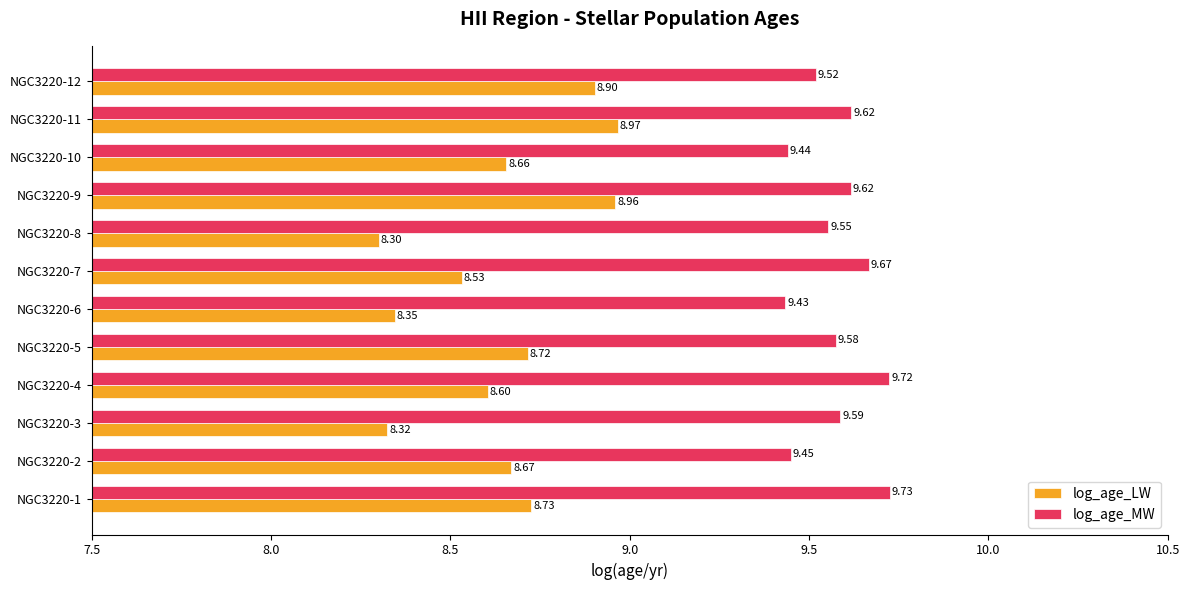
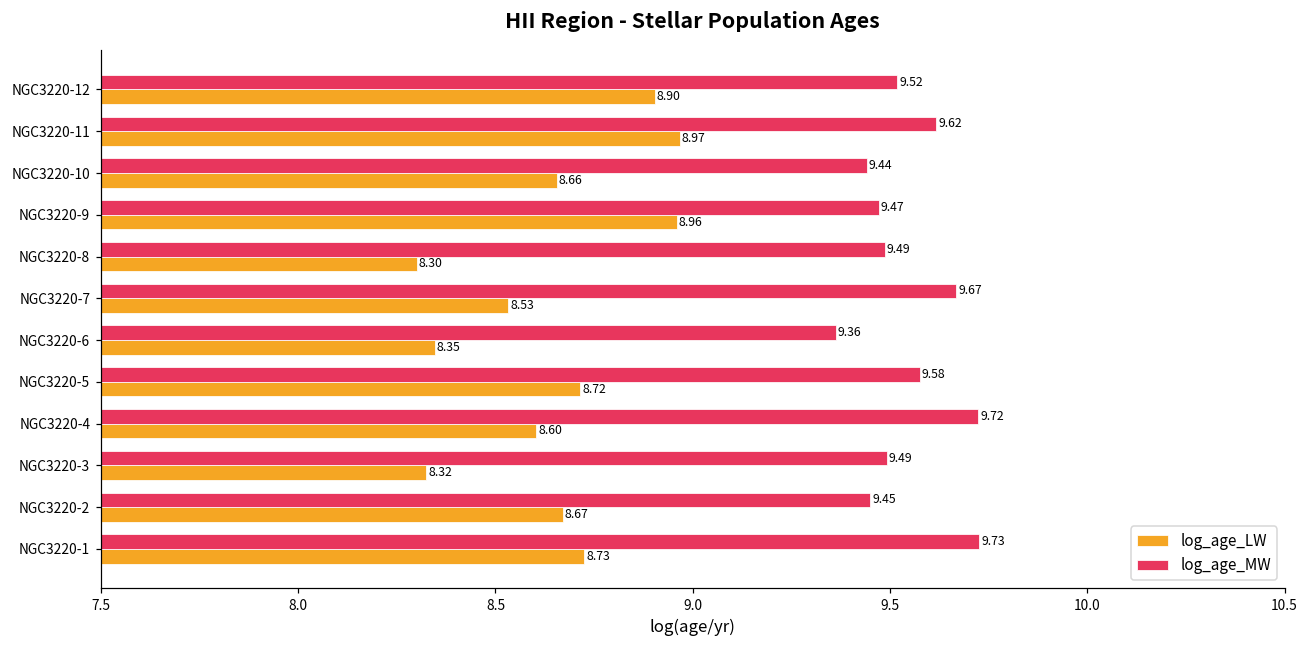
  {
    "log_age_LW": {
      "NGC3220-12": 8.90,
      "NGC3220-11": 8.97,
      "NGC3220-10": 8.66,
      "NGC3220-9": 8.96,
      "NGC3220-8": 8.30,
      "NGC3220-7": 8.53,
      "NGC3220-6": 8.35,
      "NGC3220-5": 8.72,
      "NGC3220-4": 8.60,
      "NGC3220-3": 8.32,
      "NGC3220-2": 8.67,
      "NGC3220-1": 8.73
    },
    "log_age_MW": {
      "NGC3220-12": 9.52,
      "NGC3220-11": 9.62,
      "NGC3220-10": 9.44,
-     "NGC3220-9": 9.62,
-     "NGC3220-8": 9.55,
+     "NGC3220-9": 9.47,
+     "NGC3220-8": 9.49,
      "NGC3220-7": 9.67,
-     "NGC3220-6": 9.43,
+     "NGC3220-6": 9.36,
      "NGC3220-5": 9.58,
      "NGC3220-4": 9.72,
-     "NGC3220-3": 9.59,
+     "NGC3220-3": 9.49,
      "NGC3220-2": 9.45,
      "NGC3220-1": 9.73
    }
  }
